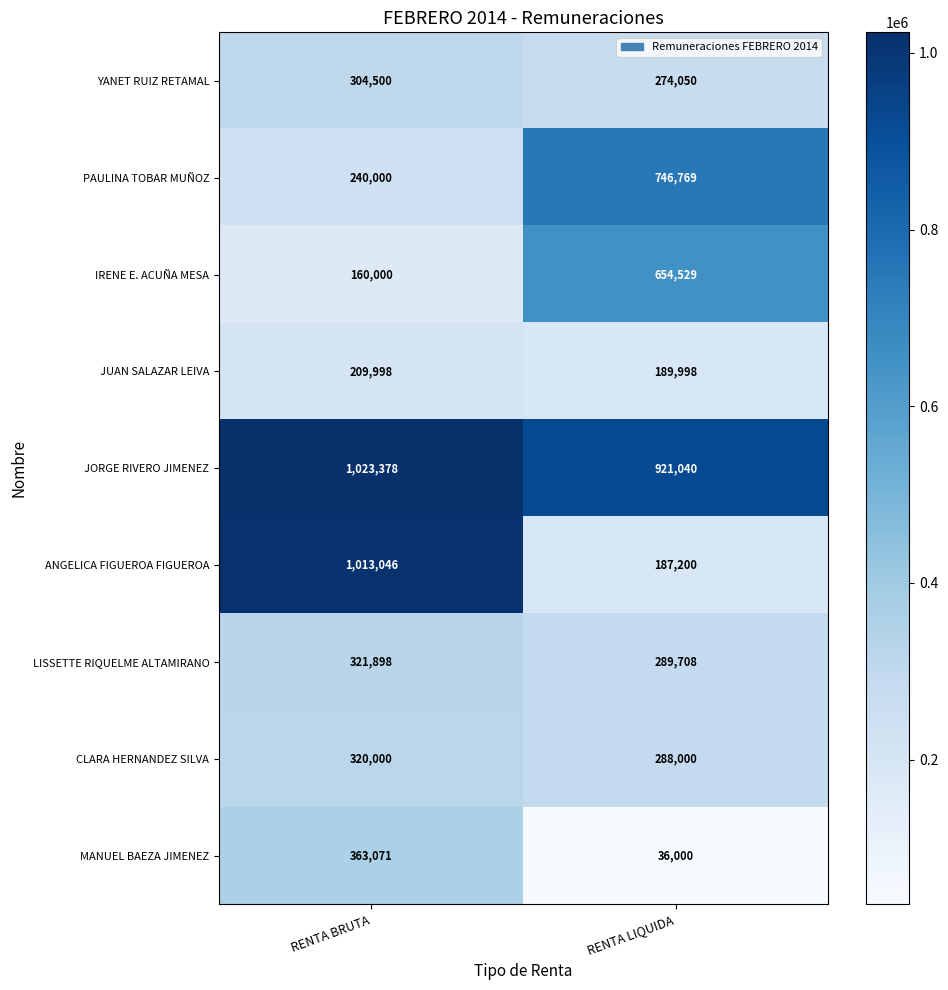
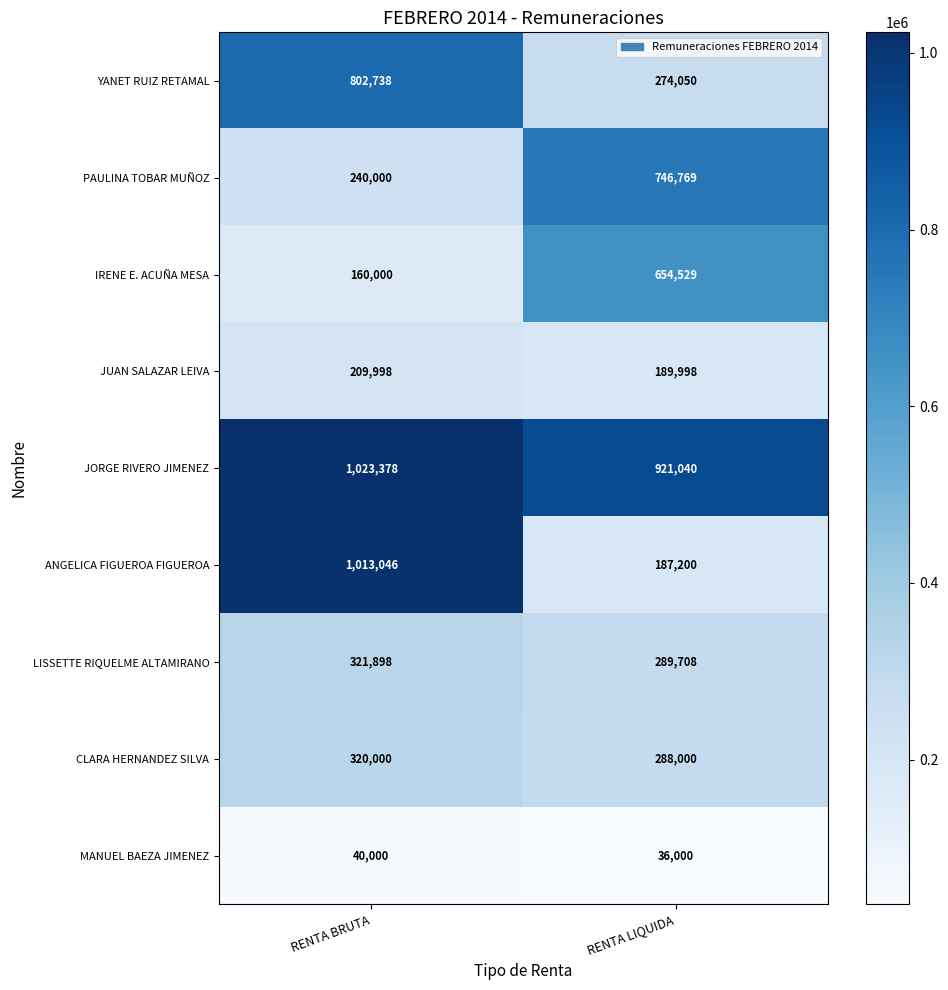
  {
    "YANET RUIZ RETAMAL": {
-     "RENTA BRUTA": "304,500",
+     "RENTA BRUTA": "802,738",
      "RENTA LIQUIDA": "274,050"
    },
    "PAULINA TOBAR MUÑOZ": {
      "RENTA BRUTA": "240,000",
      "RENTA LIQUIDA": "746,769"
    },
    "IRENE E. ACUÑA MESA": {
      "RENTA BRUTA": "160,000",
      "RENTA LIQUIDA": "654,529"
    },
    "JUAN SALAZAR LEIVA": {
      "RENTA BRUTA": "209,998",
      "RENTA LIQUIDA": "189,998"
    },
    "JORGE RIVERO JIMENEZ": {
      "RENTA BRUTA": "1,023,378",
      "RENTA LIQUIDA": "921,040"
    },
    "ANGELICA FIGUEROA FIGUEROA": {
      "RENTA BRUTA": "1,013,046",
      "RENTA LIQUIDA": "187,200"
    },
    "LISSETTE RIQUELME ALTAMIRANO": {
      "RENTA BRUTA": "321,898",
      "RENTA LIQUIDA": "289,708"
    },
    "CLARA HERNANDEZ SILVA": {
      "RENTA BRUTA": "320,000",
      "RENTA LIQUIDA": "288,000"
    },
    "MANUEL BAEZA JIMENEZ": {
-     "RENTA BRUTA": "363,071",
+     "RENTA BRUTA": "40,000",
      "RENTA LIQUIDA": "36,000"
    }
  }
